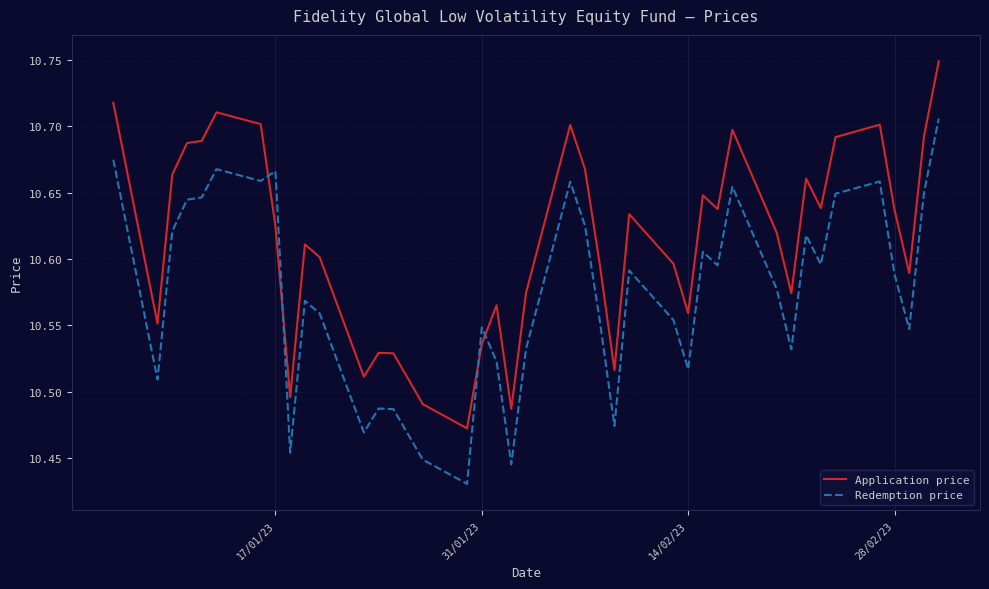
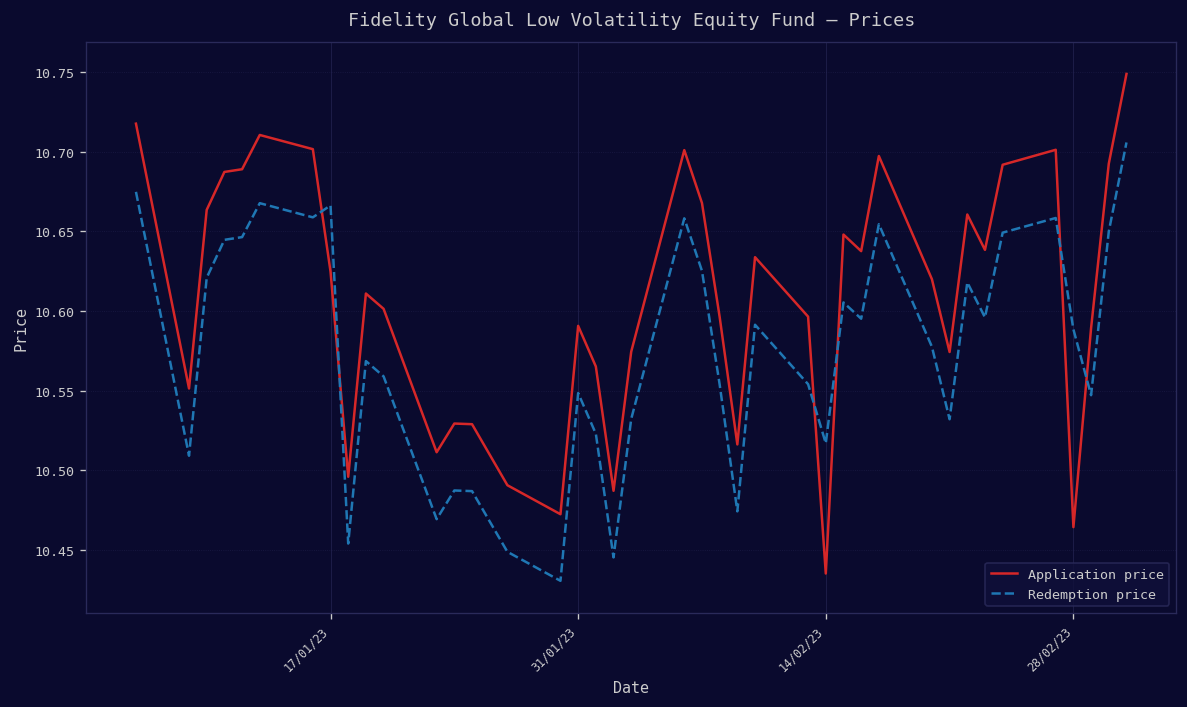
  {
    "Application price": {
      "17/01/23": 10.625,
-     "31/01/23": 10.536,
-     "14/02/23": 10.559,
-     "28/02/23": 10.637
+     "31/01/23": 10.591,
+     "14/02/23": 10.435,
+     "28/02/23": 10.464
    },
    "Redemption price": {
      "17/01/23": 10.666,
      "31/01/23": 10.549,
      "14/02/23": 10.517,
      "28/02/23": 10.589
    }
  }
